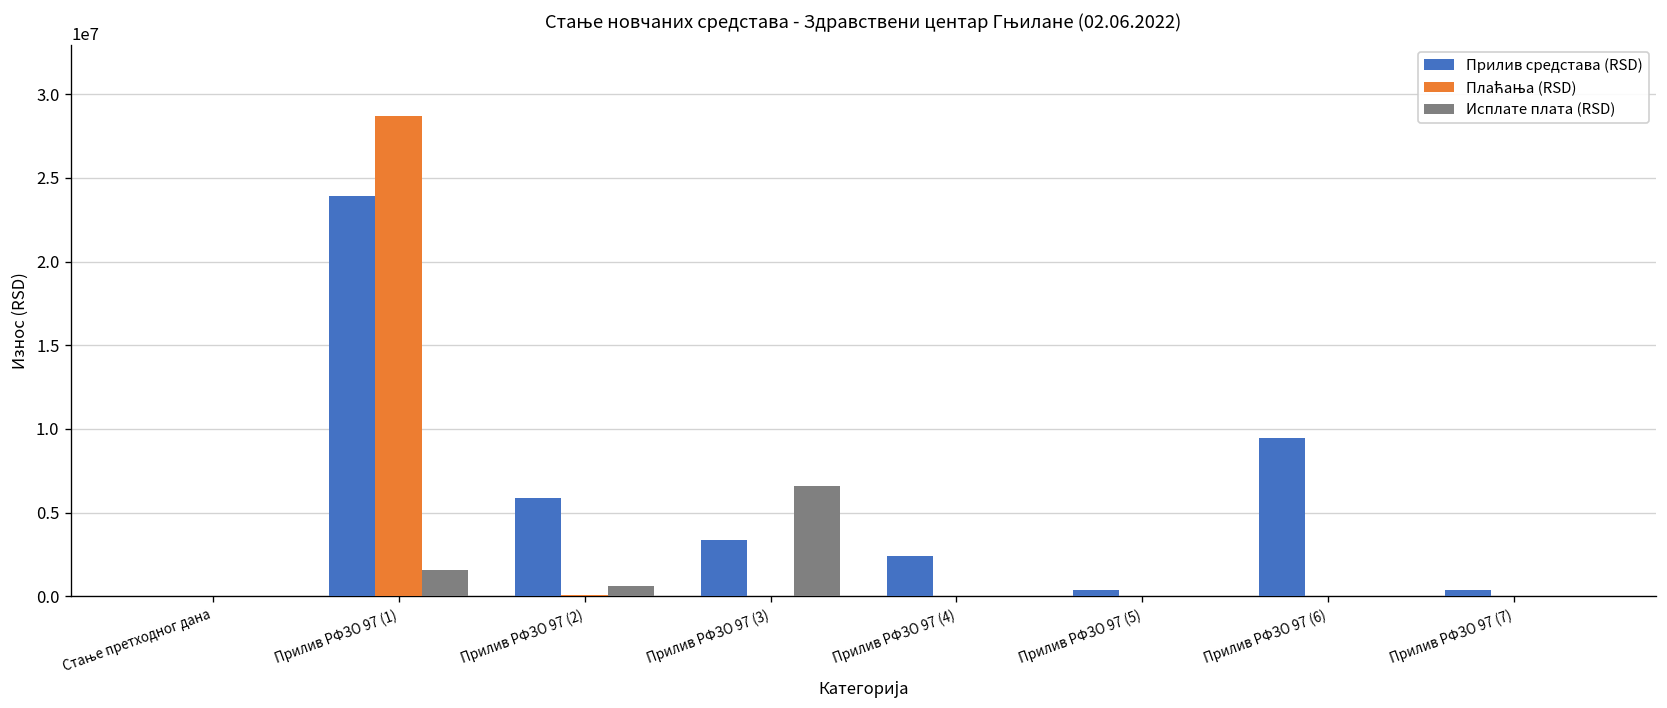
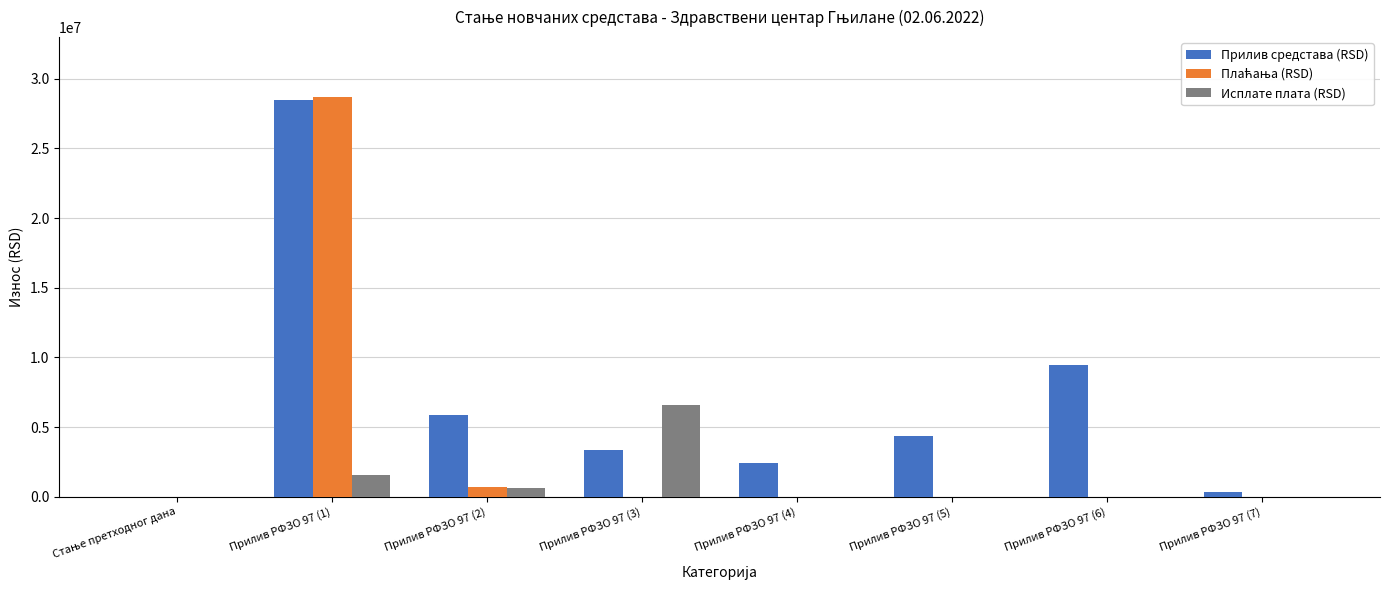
  {
    "Прилив средстава (RSD)": {
      "Стање претходног дана": 0,
-     "Прилив РФЗО 97 (1)": 23900000,
+     "Прилив РФЗО 97 (1)": 28500000,
      "Прилив РФЗО 97 (2)": 5800000,
      "Прилив РФЗО 97 (3)": 3400000,
      "Прилив РФЗО 97 (4)": 2400000,
-     "Прилив РФЗО 97 (5)": 400000,
+     "Прилив РФЗО 97 (5)": 4400000,
      "Прилив РФЗО 97 (6)": 9400000,
      "Прилив РФЗО 97 (7)": 300000
    },
    "Плаћања (RSD)": {
      "Стање претходног дана": 0,
      "Прилив РФЗО 97 (1)": 28700000,
-     "Прилив РФЗО 97 (2)": 100000,
+     "Прилив РФЗО 97 (2)": 700000,
      "Прилив РФЗО 97 (3)": 0,
      "Прилив РФЗО 97 (4)": 0,
      "Прилив РФЗО 97 (5)": 0,
      "Прилив РФЗО 97 (6)": 0,
      "Прилив РФЗО 97 (7)": 0
    },
    "Исплате плата (RSD)": {
      "Стање претходног дана": 0,
      "Прилив РФЗО 97 (1)": 1600000,
      "Прилив РФЗО 97 (2)": 600000,
      "Прилив РФЗО 97 (3)": 6600000,
      "Прилив РФЗО 97 (5)": 0,
      "Прилив РФЗО 97 (6)": 0,
      "Прилив РФЗО 97 (7)": 0
    }
  }
